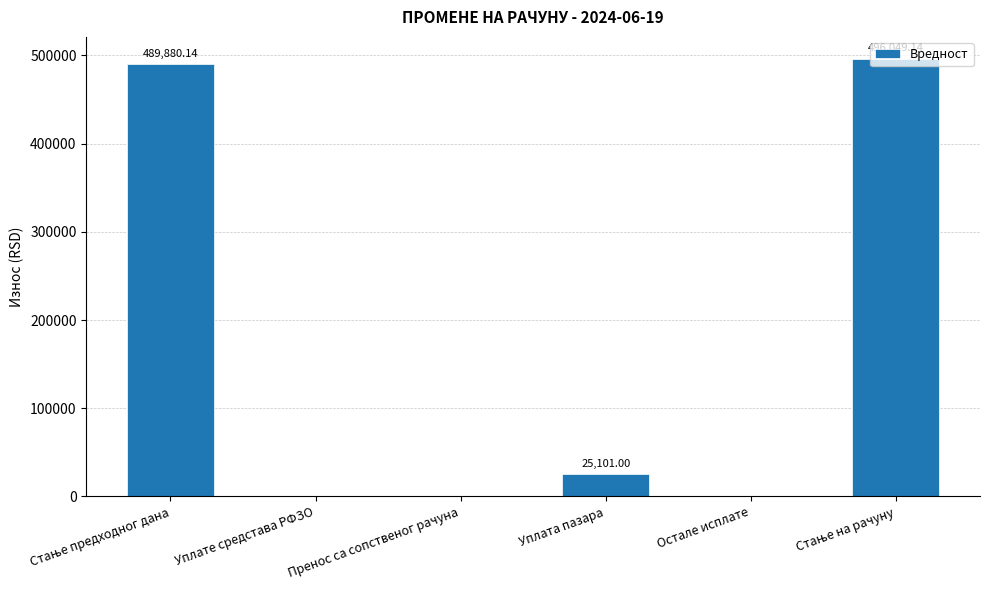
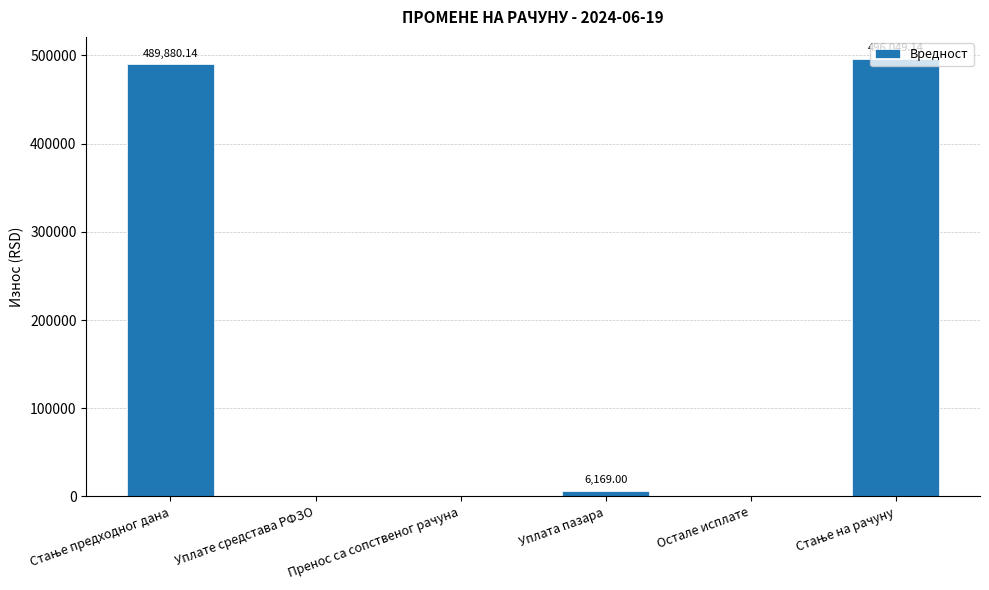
  {
    "Стање предходног дана": "489,880.14",
-   "Уплата пазара": "25,101.00"
+   "Уплата пазара": "6,169.00"
  }
